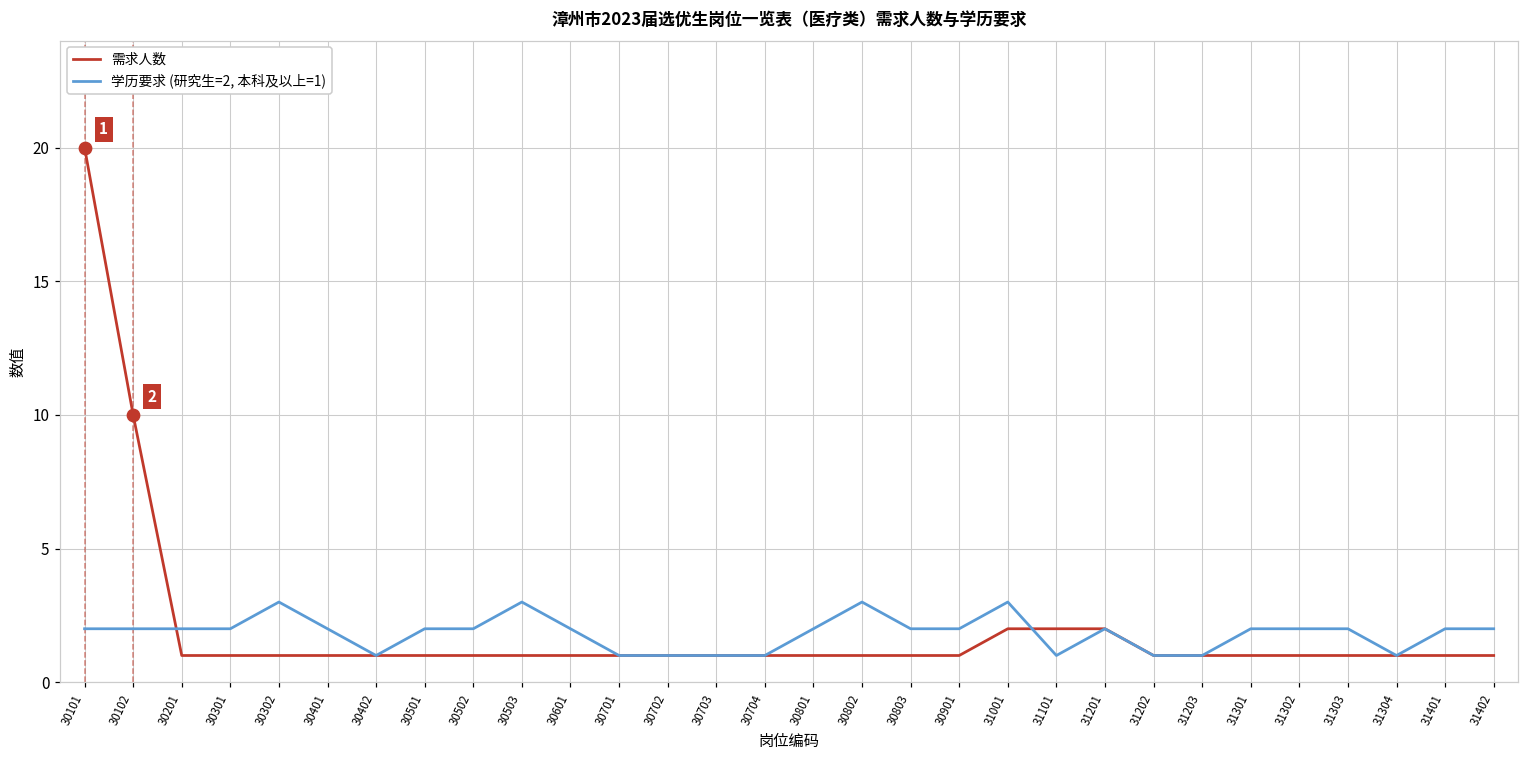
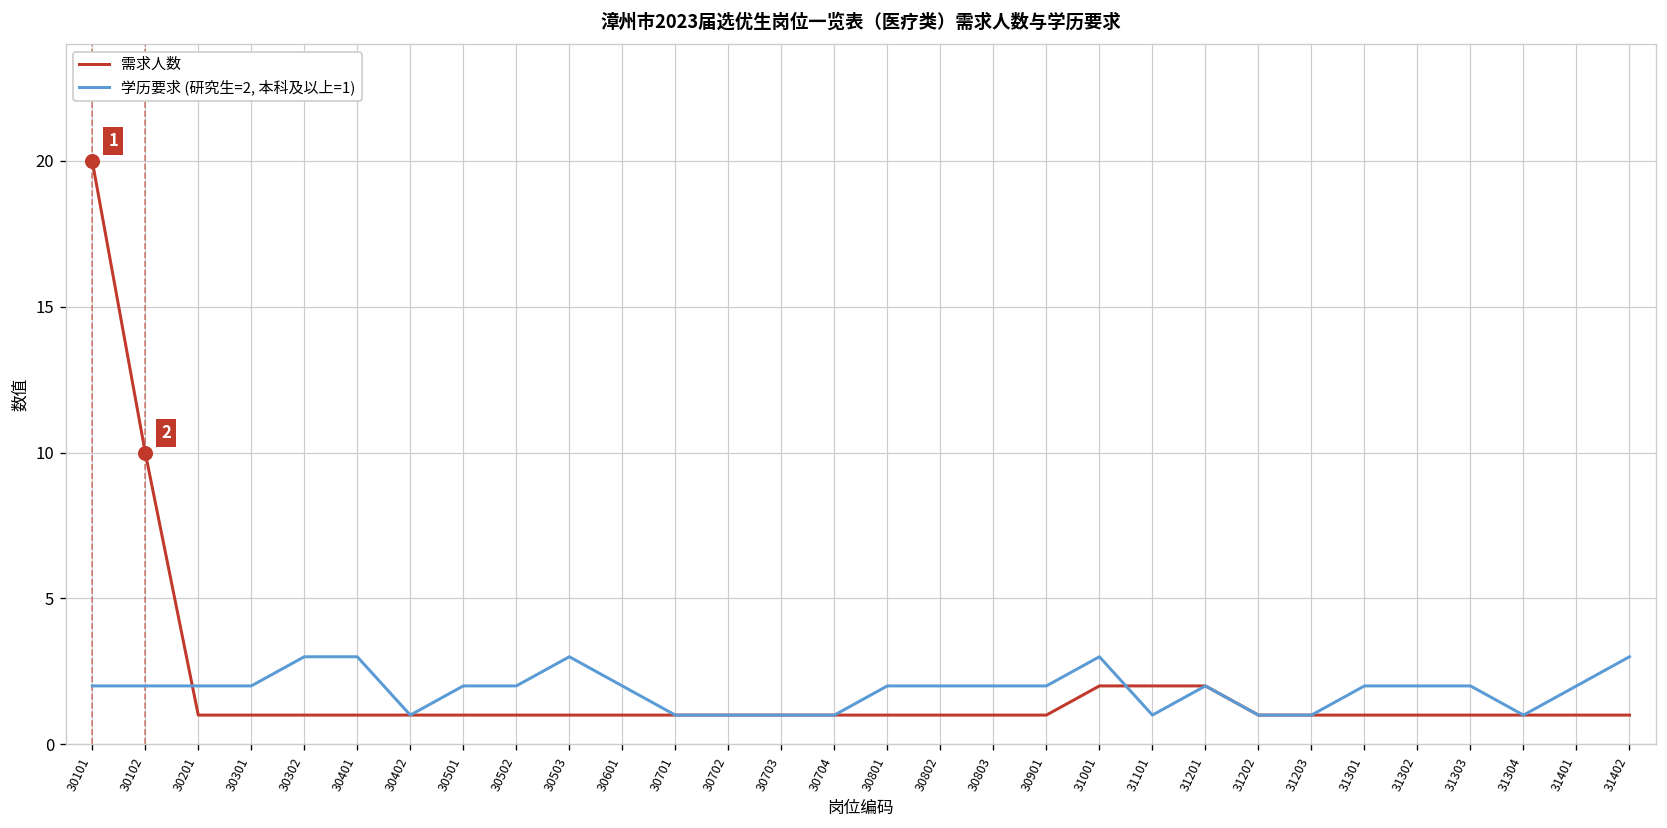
  {
    "学历要求 (研究生=2, 本科及以上=1)": {
      "30101": 2,
      "30102": 2,
      "30201": 2,
      "30301": 2,
      "30302": 3,
-     "30401": 2,
+     "30401": 3,
      "30501": 2,
      "30502": 2,
      "30503": 3,
      "30601": 2,
      "30801": 2,
-     "30802": 3,
+     "30802": 2,
      "30803": 2,
      "30901": 2,
      "31001": 3,
      "31101": 1,
      "31301": 2,
      "31302": 2,
      "31303": 2,
      "31401": 2,
-     "31402": 2
+     "31402": 3
    }
  }
